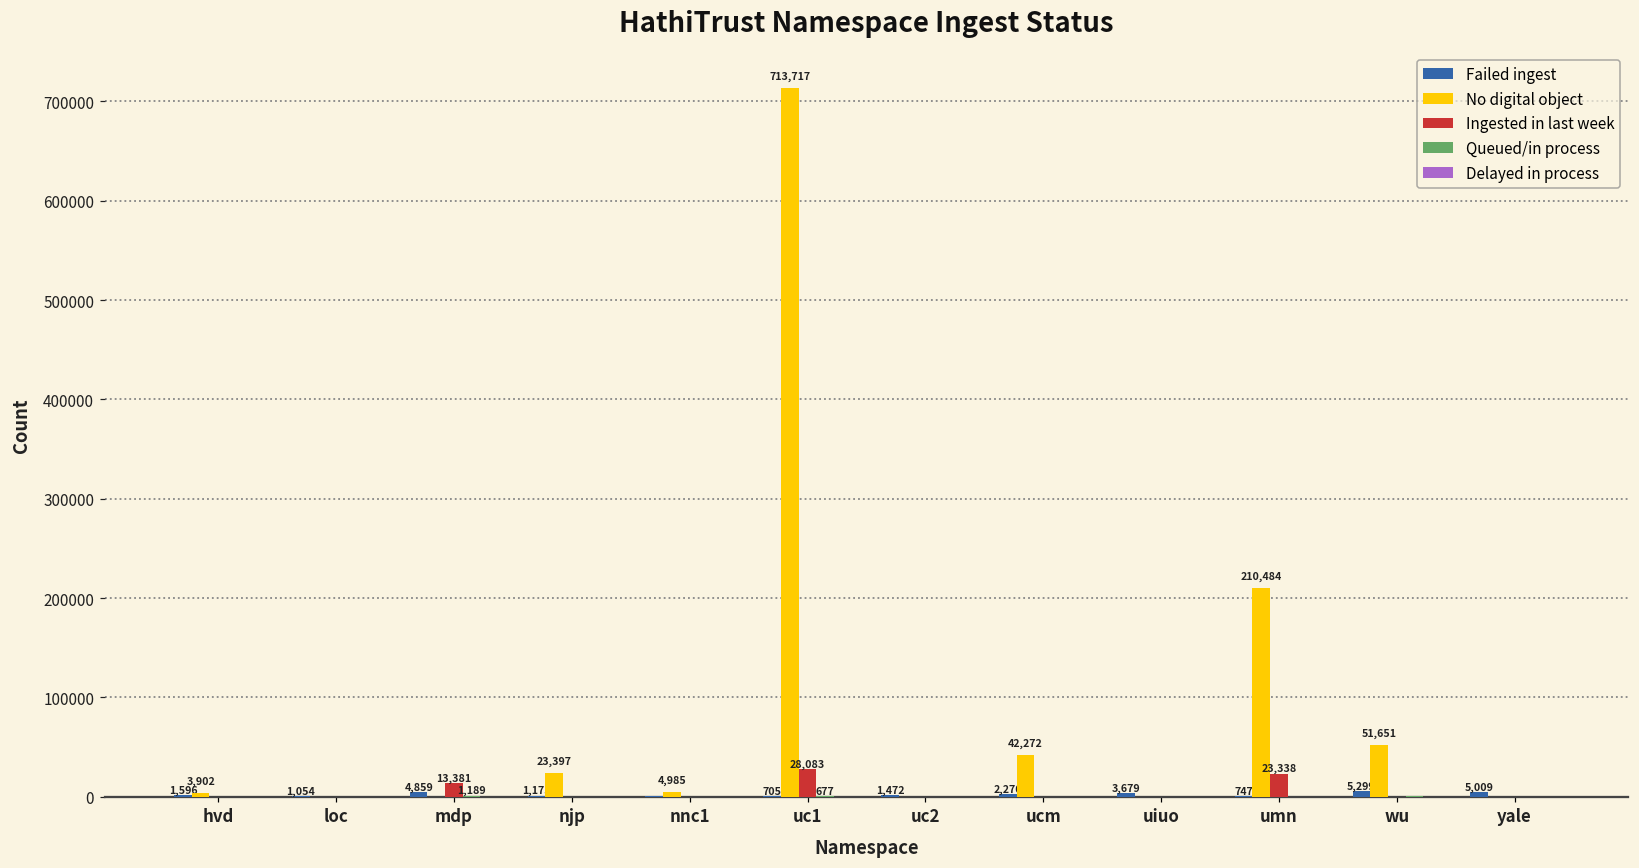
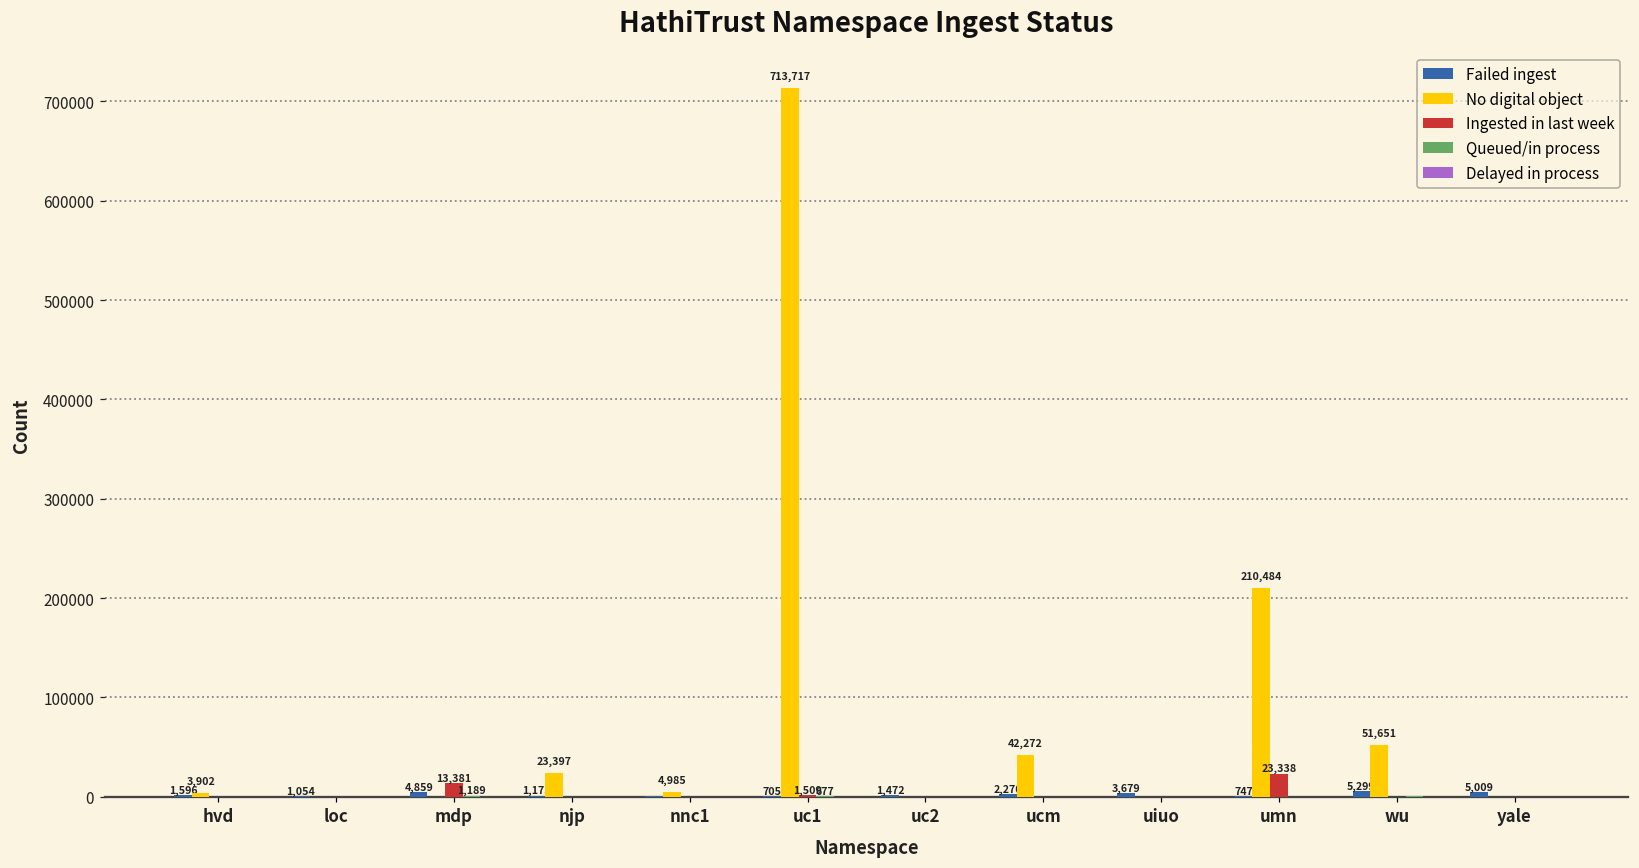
  {
    "Failed ingest": {
      "hvd": "1,596",
      "loc": "1,054",
      "mdp": "4,859",
      "njp": "1,175",
      "uc1": "705",
      "uc2": "1,472",
      "ucm": "2,270",
      "uiuo": "3,679",
      "umn": "747",
      "wu": "5,299",
      "yale": "5,009"
    },
    "No digital object": {
      "hvd": "3,902",
      "njp": "23,397",
      "nnc1": "4,985",
      "uc1": "713,717",
      "ucm": "42,272",
      "umn": "210,484",
      "wu": "51,651"
    },
    "Ingested in last week": {
      "mdp": "13,381",
-     "uc1": "28,083",
+     "uc1": "1,509",
      "umn": "23,338"
    },
    "Queued/in process": {
      "mdp": "1,189",
      "uc1": "677"
    },
    "Delayed in process": {
      "hvd": "0",
      "loc": "0",
      "nnc1": "0",
      "uc2": "0",
      "uiuo": "0",
      "yale": "0"
    }
  }
